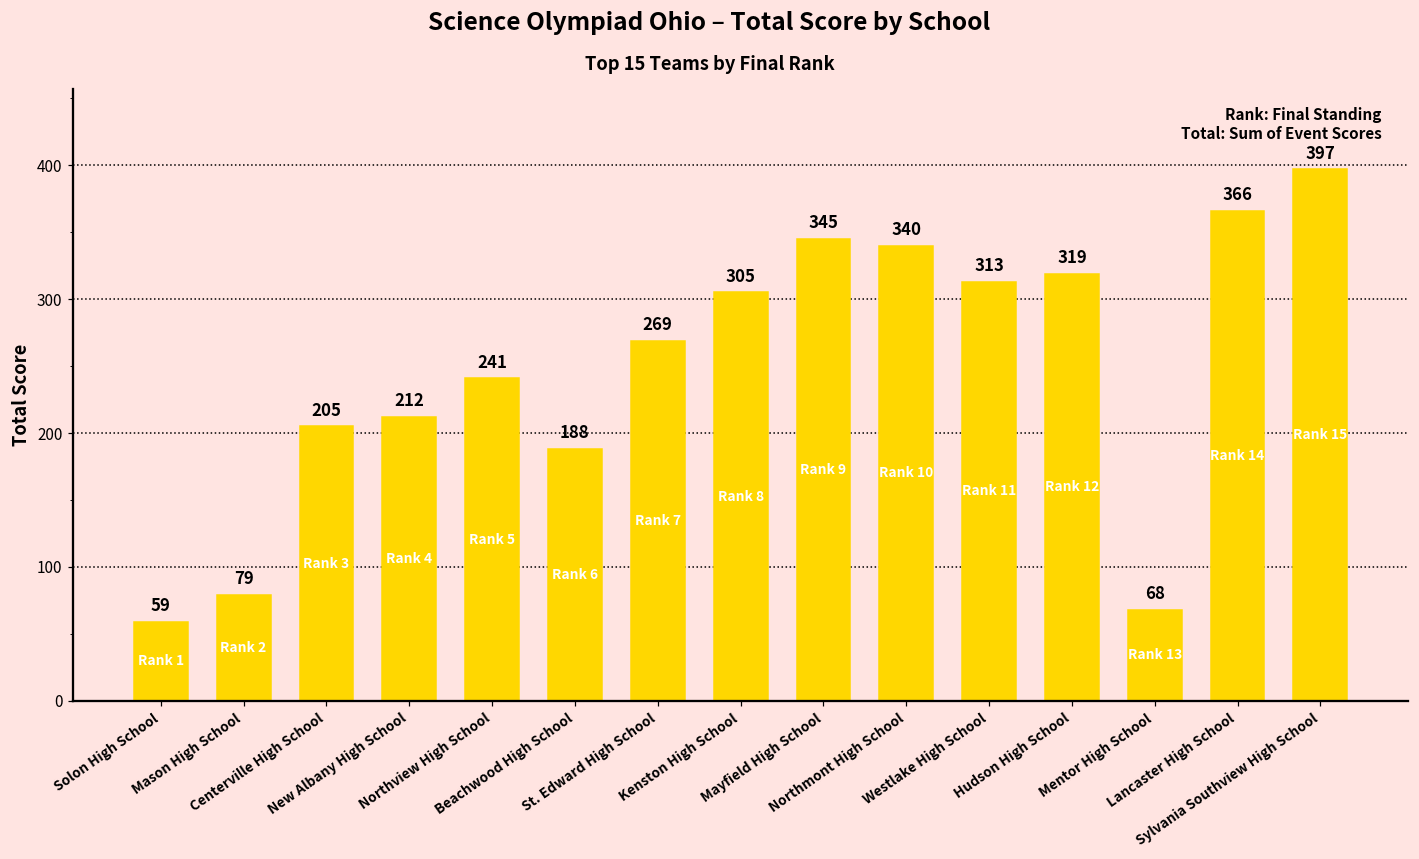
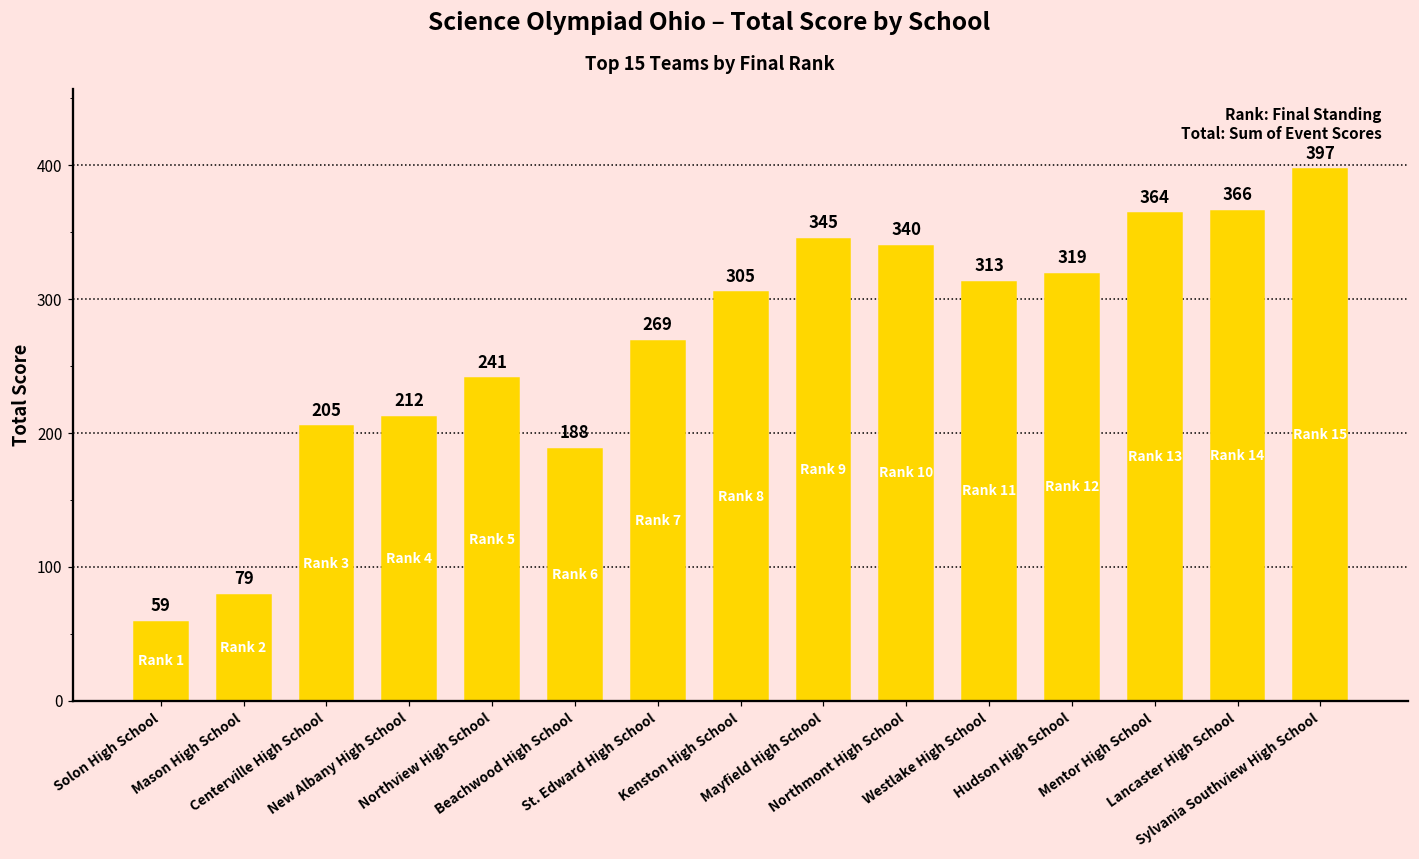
  {
    "Solon High School": 59,
    "Mason High School": 79,
    "Centerville High School": 205,
    "New Albany High School": 212,
    "Northview High School": 241,
    "Beachwood High School": 188,
    "St. Edward High School": 269,
    "Kenston High School": 305,
    "Mayfield High School": 345,
    "Northmont High School": 340,
    "Westlake High School": 313,
    "Hudson High School": 319,
-   "Mentor High School": 68,
+   "Mentor High School": 364,
    "Lancaster High School": 366,
    "Sylvania Southview High School": 397
  }
